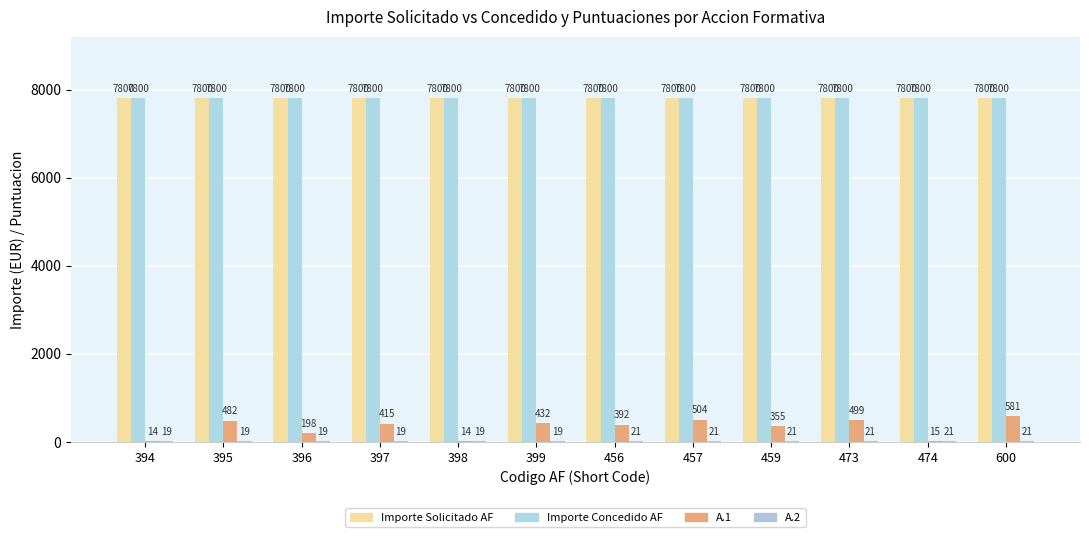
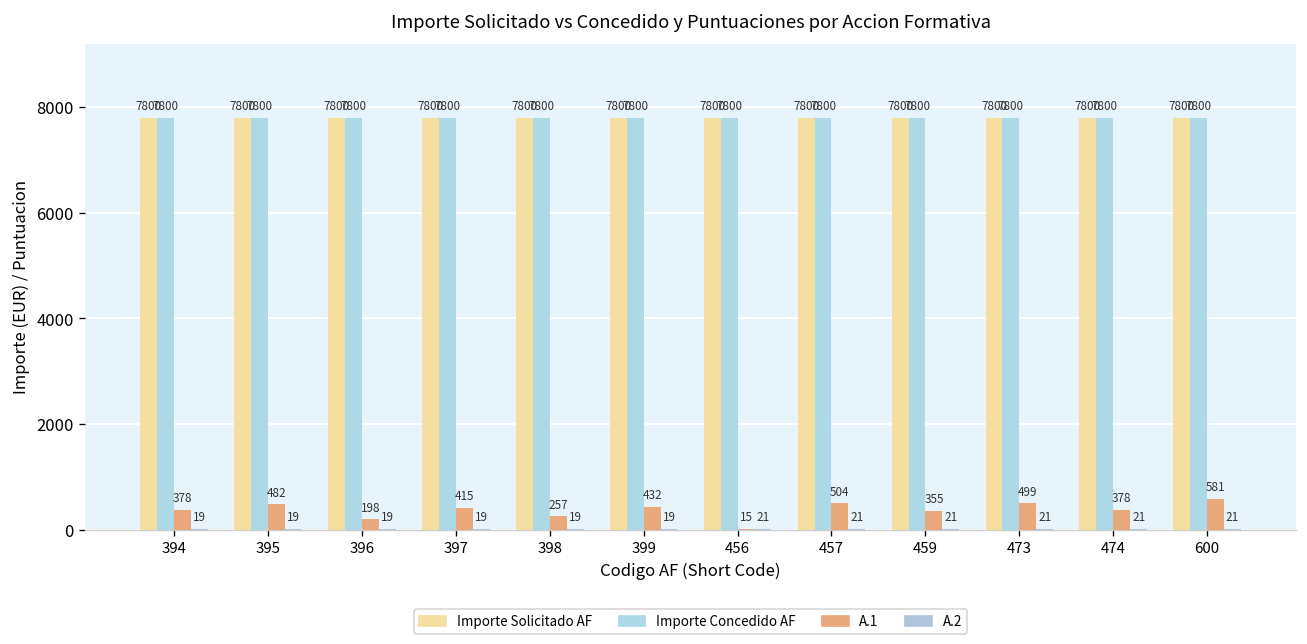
  {
    "A.1": {
-     "394": 14,
+     "394": 378,
      "395": 482,
      "396": 198,
      "397": 415,
-     "398": 14,
+     "398": 257,
      "399": 432,
-     "456": 392,
+     "456": 15,
      "457": 504,
      "459": 355,
      "473": 499,
-     "474": 15,
+     "474": 378,
      "600": 581
    }
  }
